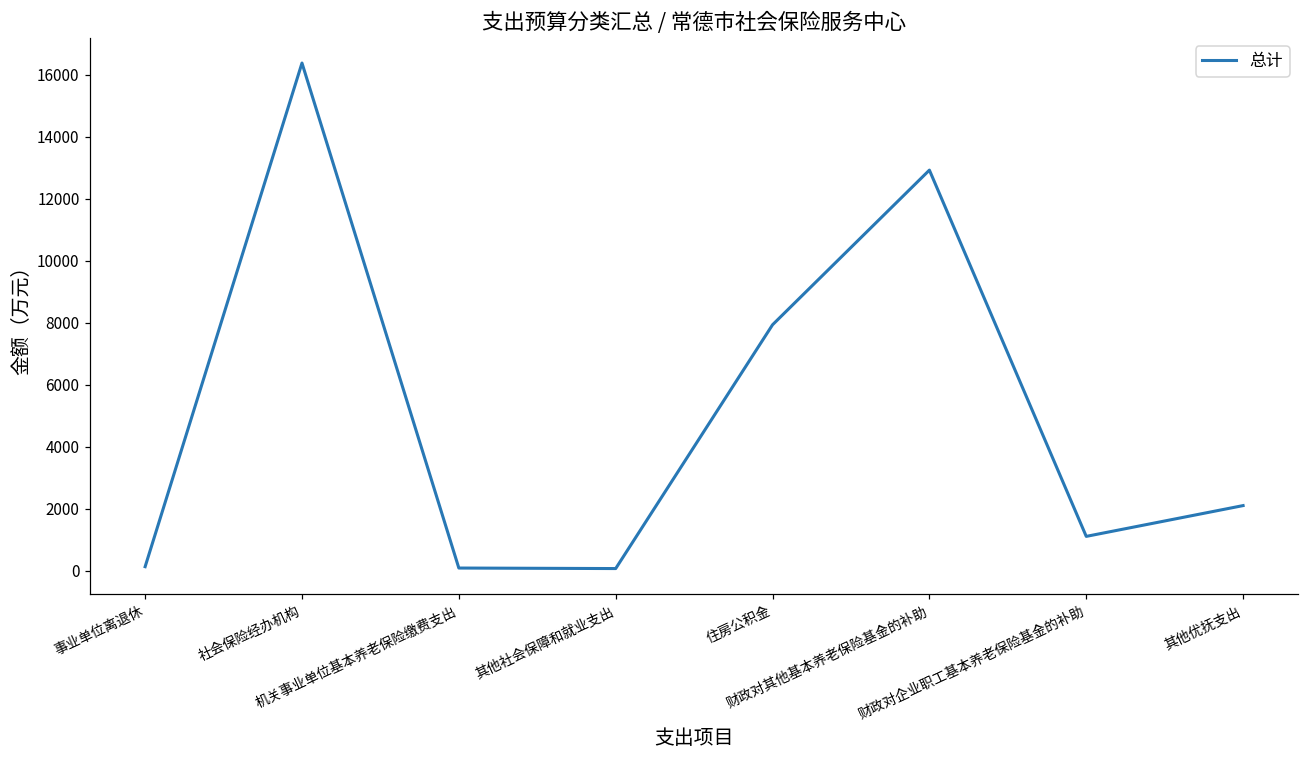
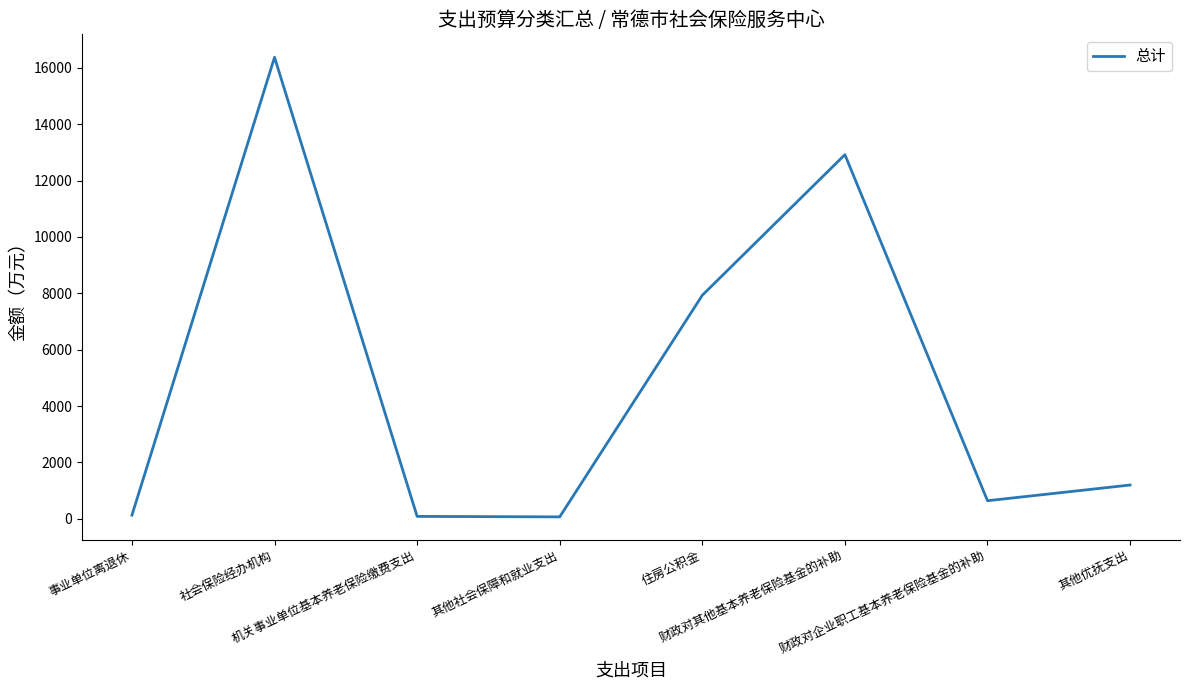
  {
    "事业单位离退休": 100,
    "社会保险经办机构": 16400,
    "机关事业单位基本养老保险缴费支出": 100,
    "其他社会保障和就业支出": 100,
    "住房公积金": 7900,
    "财政对其他基本养老保险基金的补助": 12900,
-   "财政对企业职工基本养老保险基金的补助": 1100,
-   "其他优抚支出": 2100
+   "财政对企业职工基本养老保险基金的补助": 600,
+   "其他优抚支出": 1200
  }
